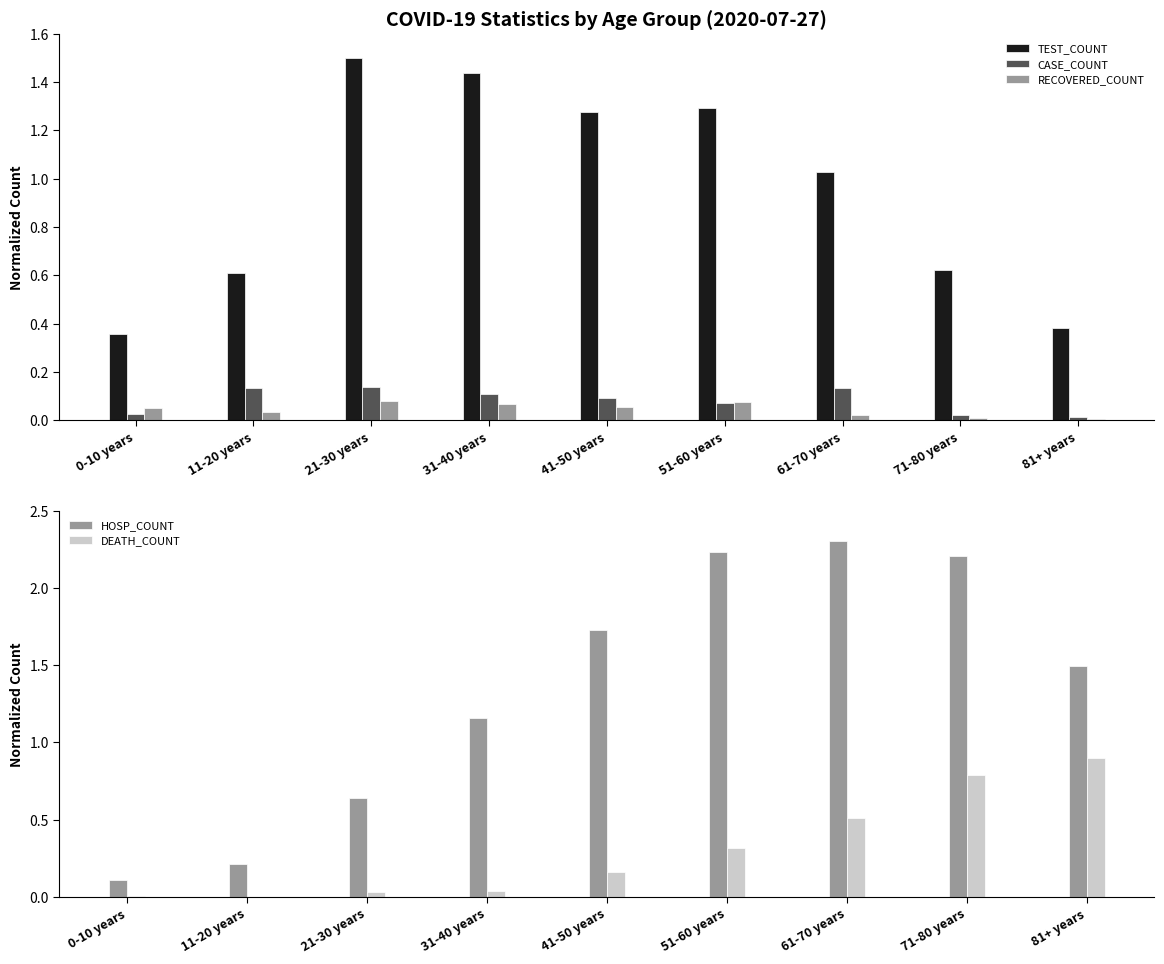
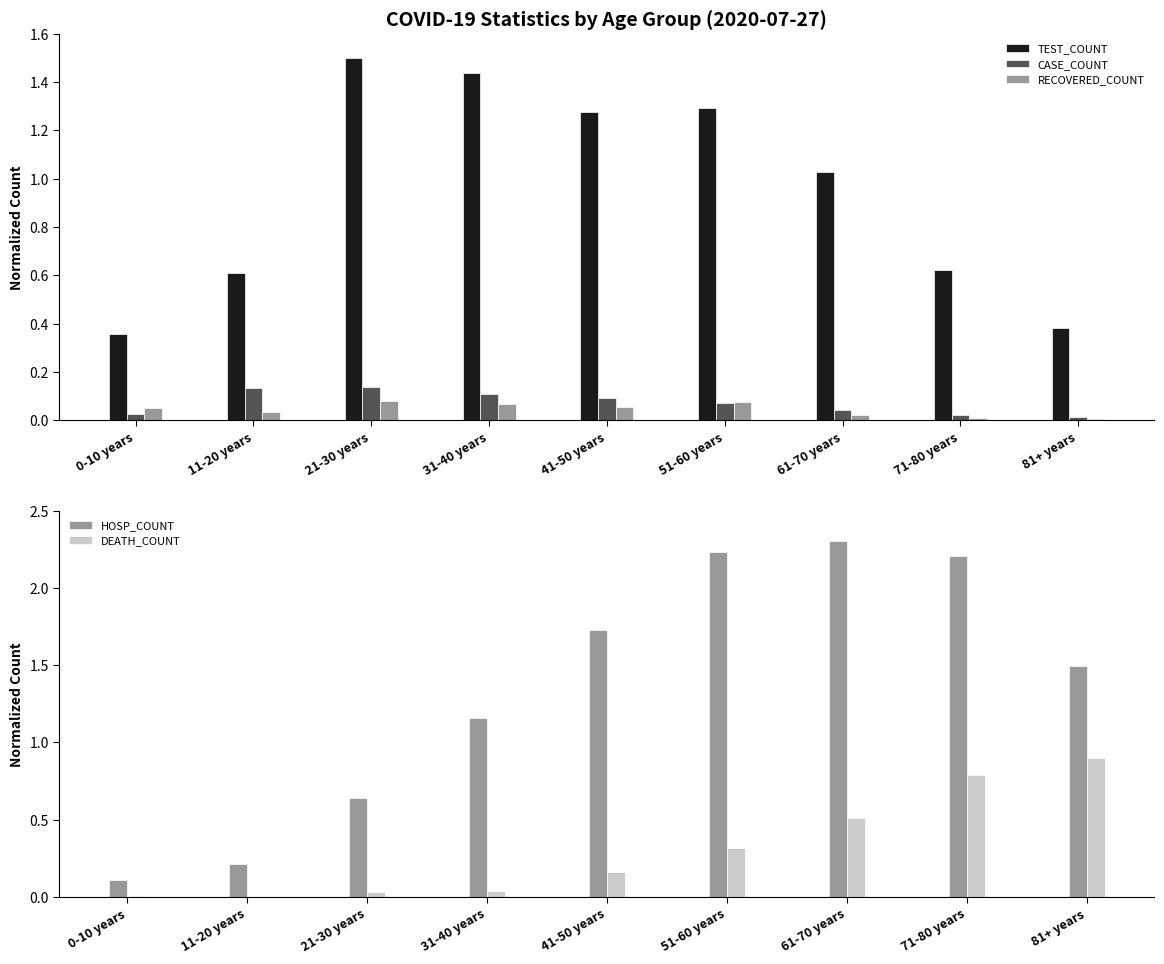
  {
    "COVID-19 Statistics by Age Group (2020-07-27)": {
      "TEST_COUNT": {
        "0-10 years": 0.36,
        "11-20 years": 0.61,
        "21-30 years": 1.50,
        "31-40 years": 1.44,
        "41-50 years": 1.28,
        "51-60 years": 1.29,
        "61-70 years": 1.03,
        "71-80 years": 0.62,
        "81+ years": 0.38
      },
      "CASE_COUNT": {
        "0-10 years": 0.03,
        "11-20 years": 0.13,
        "21-30 years": 0.14,
        "31-40 years": 0.11,
        "41-50 years": 0.09,
        "51-60 years": 0.07,
-       "61-70 years": 0.13,
+       "61-70 years": 0.04,
        "71-80 years": 0.02,
        "81+ years": 0.01
      },
      "RECOVERED_COUNT": {
        "0-10 years": 0.05,
        "11-20 years": 0.04,
        "21-30 years": 0.08,
        "31-40 years": 0.07,
        "41-50 years": 0.05,
        "51-60 years": 0.07,
        "61-70 years": 0.02,
        "71-80 years": 0.01
      }
    }
  }
